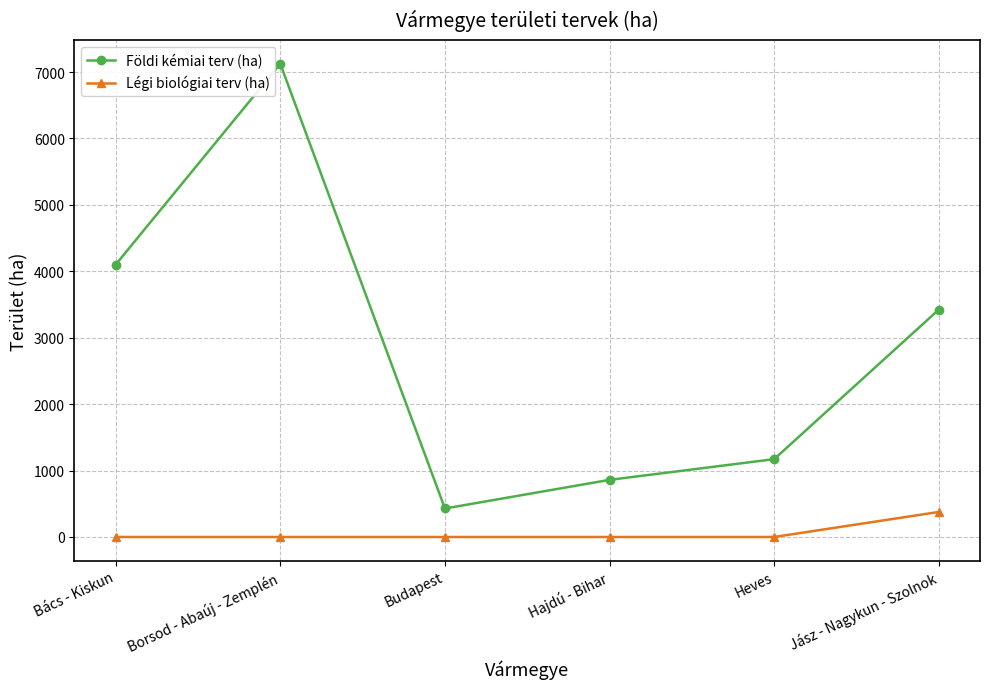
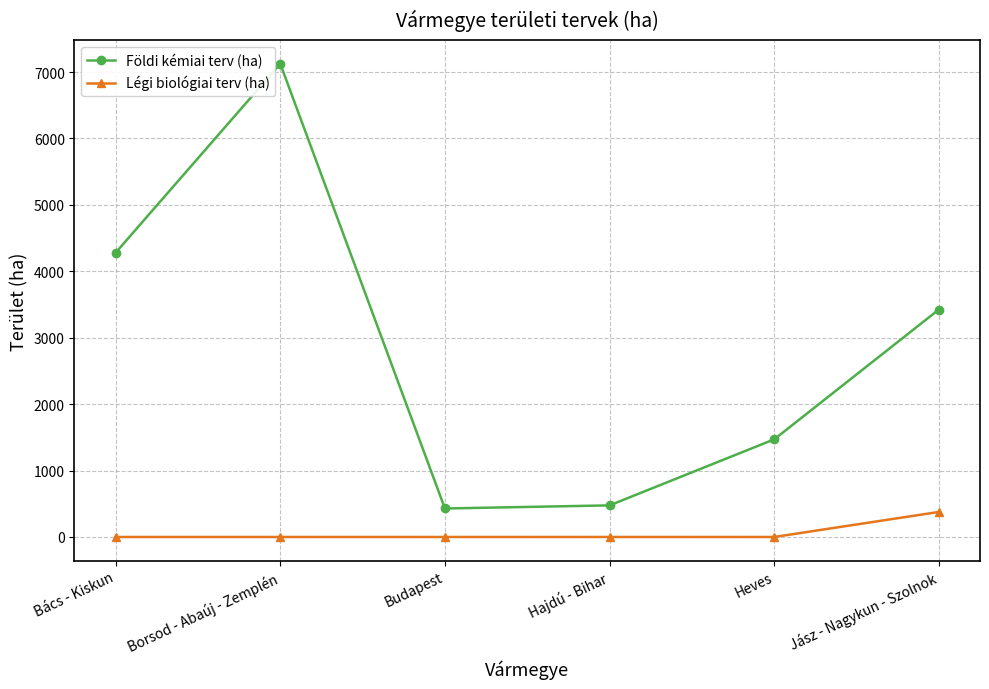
  {
    "Földi kémiai terv (ha)": {
-     "Bács - Kiskun": 4100,
+     "Bács - Kiskun": 4300,
      "Borsod - Abaúj - Zemplén": 7100,
      "Budapest": 400,
-     "Hajdú - Bihar": 900,
-     "Heves": 1200,
+     "Hajdú - Bihar": 500,
+     "Heves": 1500,
      "Jász - Nagykun - Szolnok": 3400
    },
    "Légi biológiai terv (ha)": {
      "Bács - Kiskun": 0,
      "Borsod - Abaúj - Zemplén": 0,
      "Budapest": 0,
      "Hajdú - Bihar": 0,
      "Heves": 0,
      "Jász - Nagykun - Szolnok": 400
    }
  }
